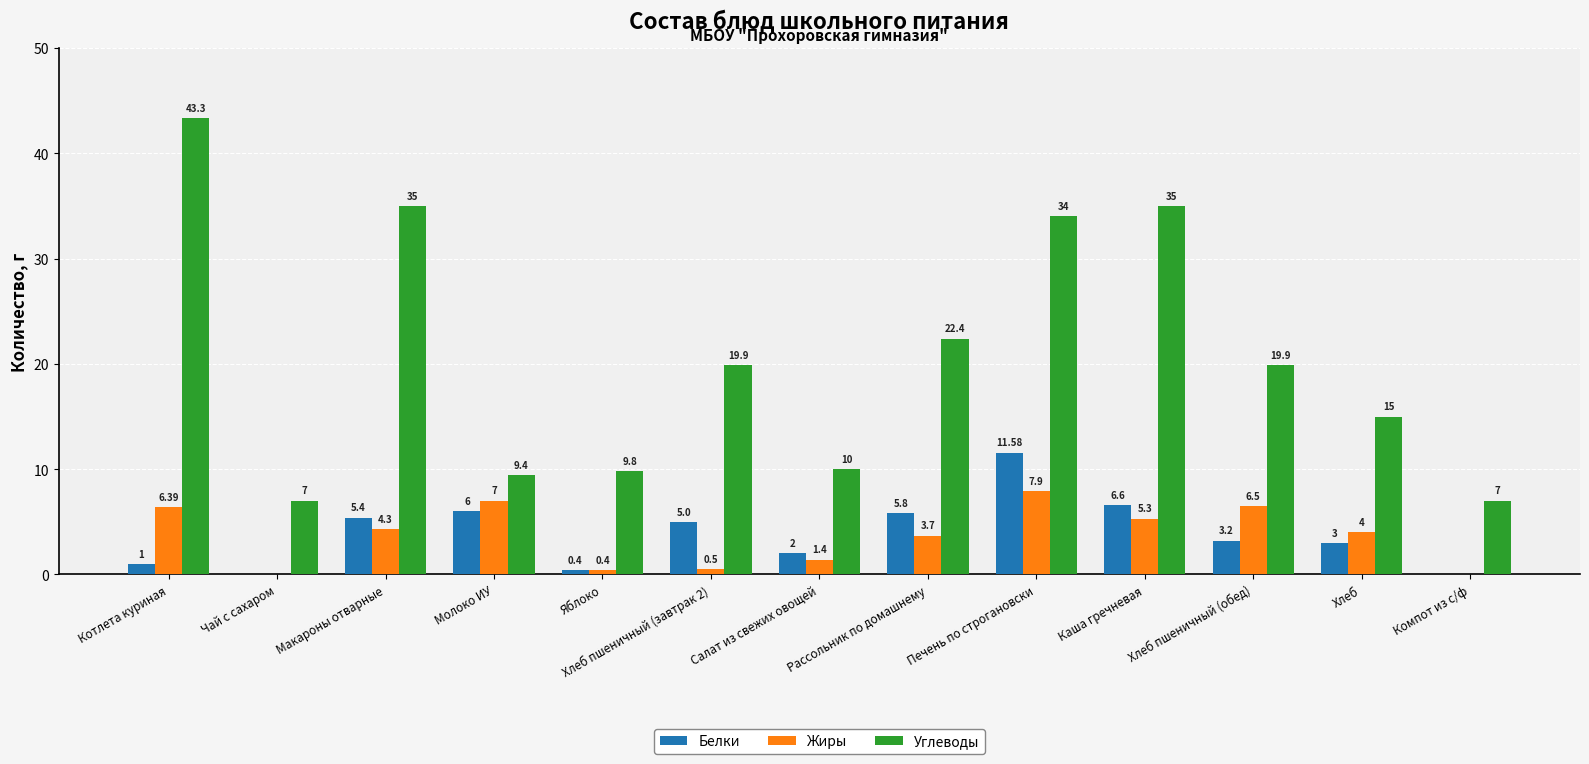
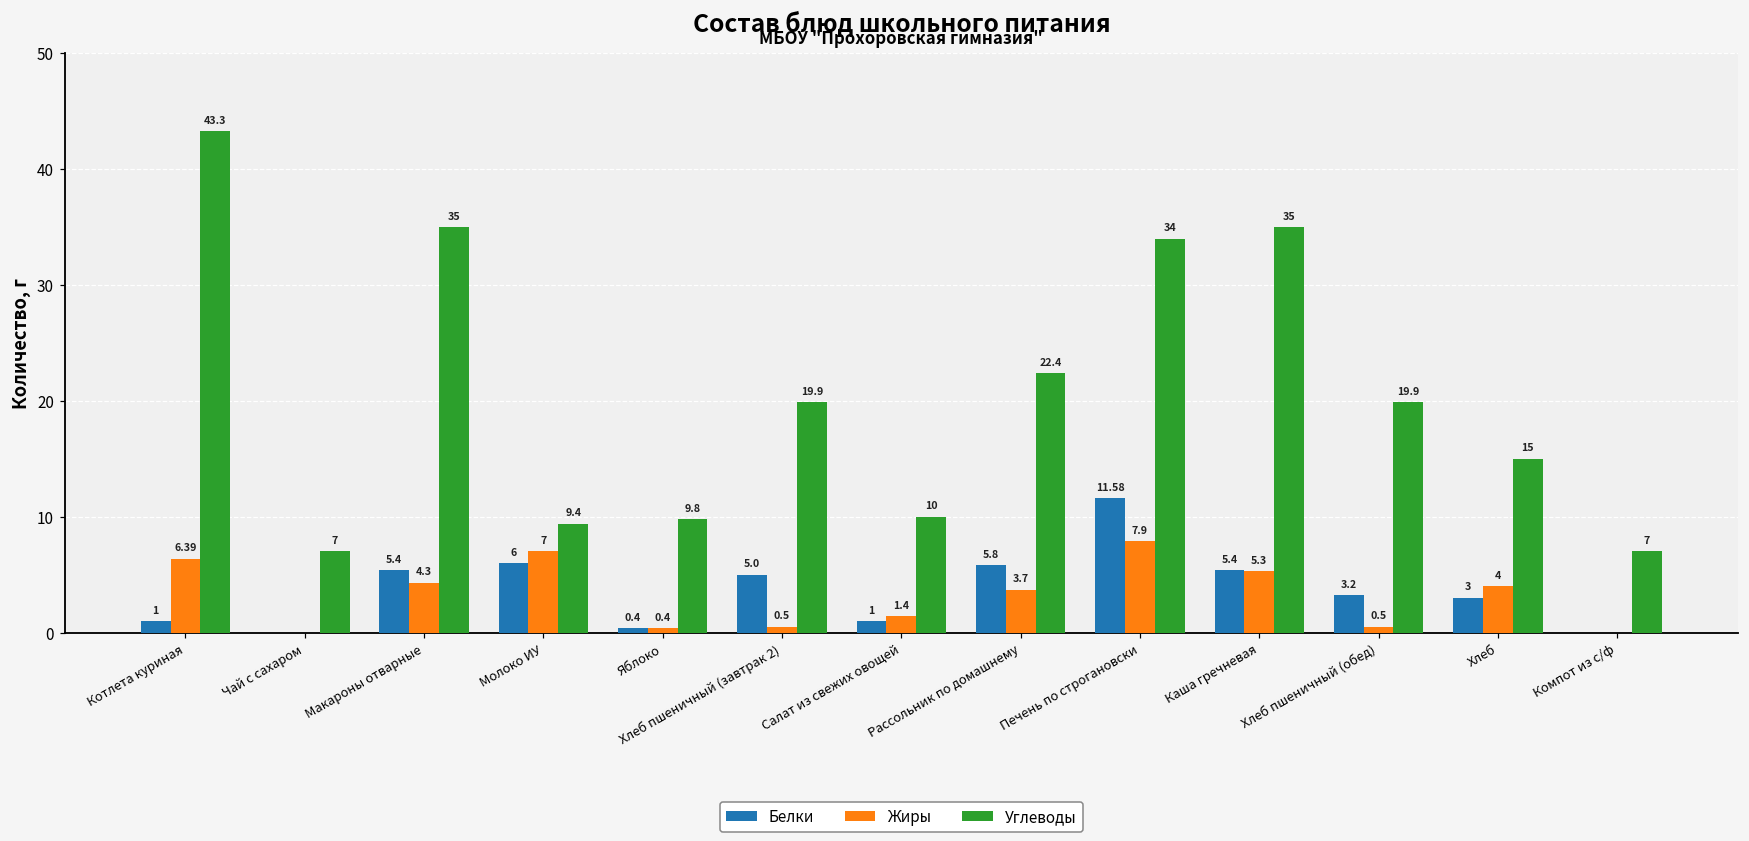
  {
    "Белки": {
      "Котлета куриная": 1,
      "Макароны отварные": 5.4,
      "Молоко ИУ": 6,
      "Яблоко": 0.4,
      "Хлеб пшеничный (завтрак 2)": 5.0,
-     "Салат из свежих овощей": 2,
+     "Салат из свежих овощей": 1,
      "Рассольник по домашнему": 5.8,
      "Печень по строгановски": 11.58,
-     "Каша гречневая": 6.6,
+     "Каша гречневая": 5.4,
      "Хлеб пшеничный (обед)": 3.2,
      "Хлеб": 3
    },
    "Жиры": {
      "Котлета куриная": 6.39,
      "Макароны отварные": 4.3,
      "Молоко ИУ": 7,
      "Яблоко": 0.4,
      "Хлеб пшеничный (завтрак 2)": 0.5,
      "Салат из свежих овощей": 1.4,
      "Рассольник по домашнему": 3.7,
      "Печень по строгановски": 7.9,
      "Каша гречневая": 5.3,
-     "Хлеб пшеничный (обед)": 6.5,
+     "Хлеб пшеничный (обед)": 0.5,
      "Хлеб": 4
    },
    "Углеводы": {
      "Котлета куриная": 43.3,
      "Чай с сахаром": 7,
      "Макароны отварные": 35,
      "Молоко ИУ": 9.4,
      "Яблоко": 9.8,
      "Хлеб пшеничный (завтрак 2)": 19.9,
      "Салат из свежих овощей": 10,
      "Рассольник по домашнему": 22.4,
      "Печень по строгановски": 34,
      "Каша гречневая": 35,
      "Хлеб пшеничный (обед)": 19.9,
      "Хлеб": 15,
      "Компот из с/ф": 7
    }
  }
